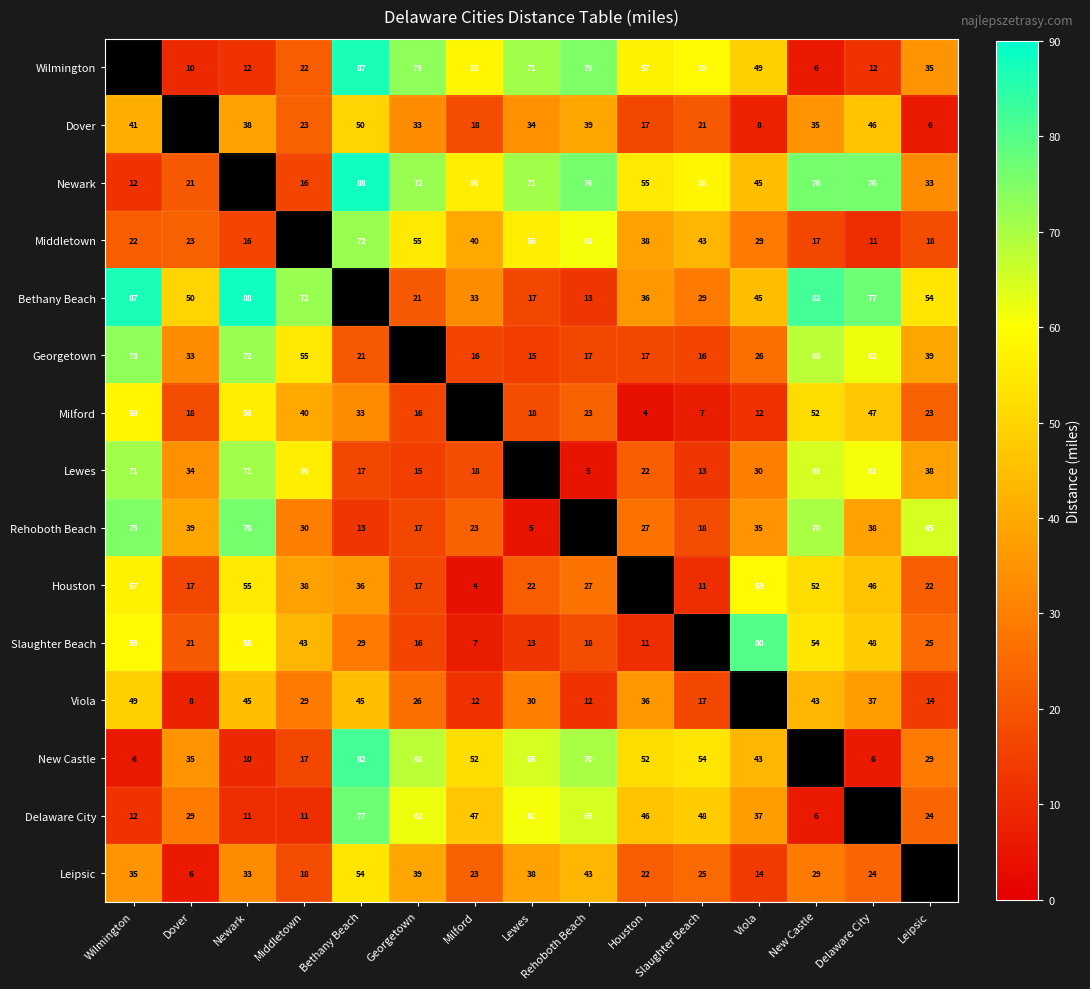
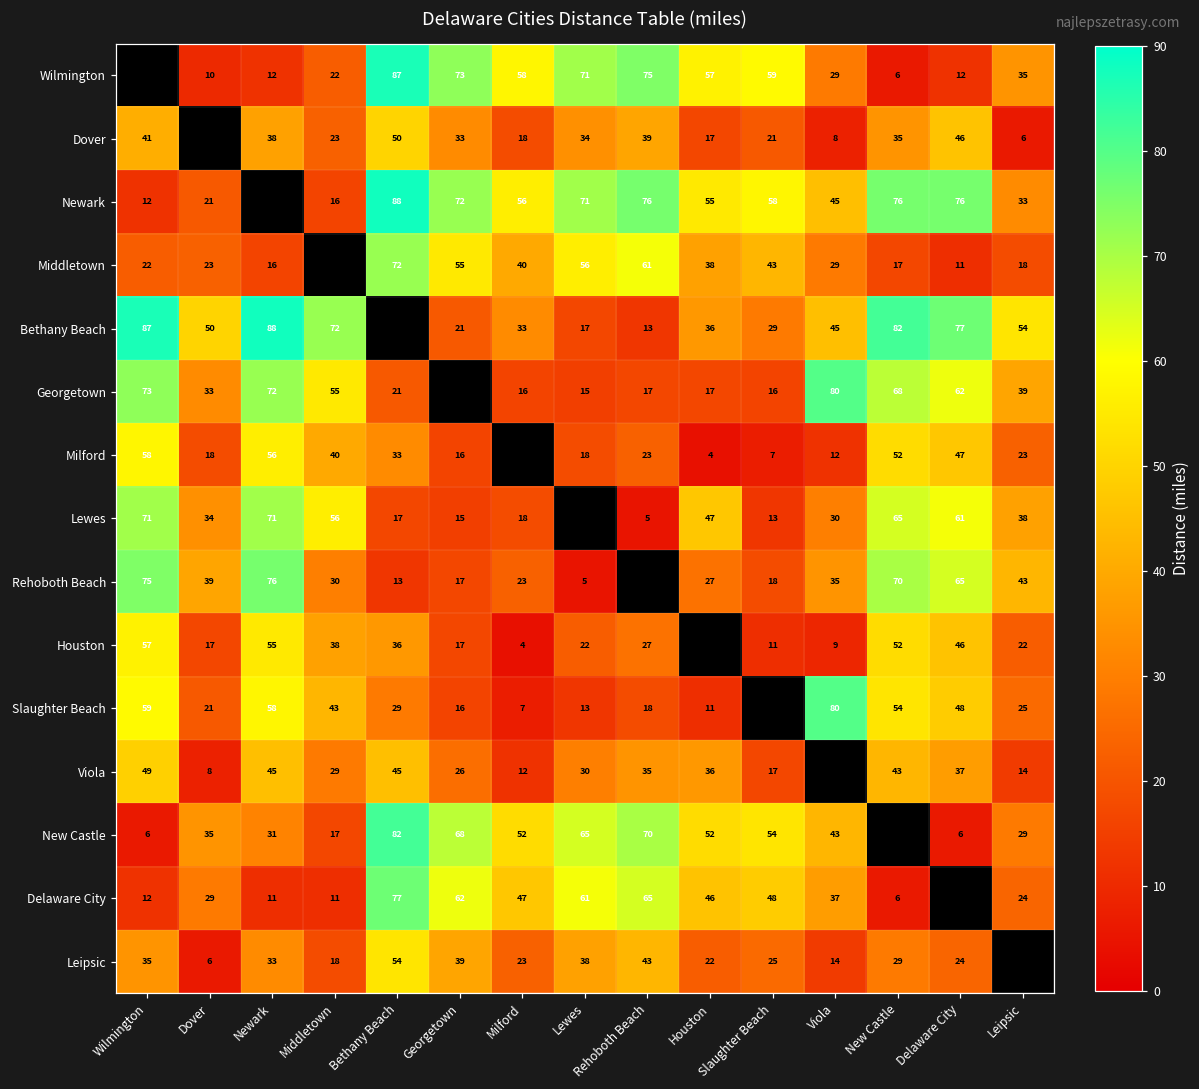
  {
    "Wilmington": {
      "Dover": 10,
      "Newark": 12,
      "Middletown": 22,
      "Bethany Beach": 87,
      "Georgetown": 73,
      "Milford": 58,
      "Lewes": 71,
      "Rehoboth Beach": 75,
      "Houston": 57,
      "Slaughter Beach": 59,
-     "Viola": 49,
+     "Viola": 29,
      "New Castle": 6,
      "Delaware City": 12,
      "Leipsic": 35
    },
    "Georgetown": {
      "Wilmington": 73,
      "Dover": 33,
      "Newark": 72,
      "Middletown": 55,
      "Bethany Beach": 21,
      "Milford": 16,
      "Lewes": 15,
      "Rehoboth Beach": 17,
      "Houston": 17,
      "Slaughter Beach": 16,
-     "Viola": 26,
+     "Viola": 80,
      "New Castle": 68,
      "Delaware City": 62,
      "Leipsic": 39
    },
    "Lewes": {
      "Wilmington": 71,
      "Dover": 34,
      "Newark": 71,
      "Middletown": 56,
      "Bethany Beach": 17,
      "Georgetown": 15,
      "Milford": 18,
      "Rehoboth Beach": 5,
-     "Houston": 22,
+     "Houston": 47,
      "Slaughter Beach": 13,
      "Viola": 30,
      "New Castle": 65,
      "Delaware City": 61,
      "Leipsic": 38
    },
    "Rehoboth Beach": {
      "Wilmington": 75,
      "Dover": 39,
      "Newark": 76,
      "Middletown": 30,
      "Bethany Beach": 13,
      "Georgetown": 17,
      "Milford": 23,
      "Lewes": 5,
      "Houston": 27,
      "Slaughter Beach": 18,
      "Viola": 35,
      "New Castle": 70,
-     "Delaware City": 38,
-     "Leipsic": 65
+     "Delaware City": 65,
+     "Leipsic": 43
    },
    "Houston": {
      "Wilmington": 57,
      "Dover": 17,
      "Newark": 55,
      "Middletown": 38,
      "Bethany Beach": 36,
      "Georgetown": 17,
      "Milford": 4,
      "Lewes": 22,
      "Rehoboth Beach": 27,
      "Slaughter Beach": 11,
-     "Viola": 59,
+     "Viola": 9,
      "New Castle": 52,
      "Delaware City": 46,
      "Leipsic": 22
    },
    "Viola": {
      "Wilmington": 49,
      "Dover": 8,
      "Newark": 45,
      "Middletown": 29,
      "Bethany Beach": 45,
      "Georgetown": 26,
      "Milford": 12,
      "Lewes": 30,
-     "Rehoboth Beach": 12,
+     "Rehoboth Beach": 35,
      "Houston": 36,
      "Slaughter Beach": 17,
      "New Castle": 43,
      "Delaware City": 37,
      "Leipsic": 14
    },
    "New Castle": {
      "Wilmington": 6,
      "Dover": 35,
-     "Newark": 10,
+     "Newark": 31,
      "Middletown": 17,
      "Bethany Beach": 82,
      "Georgetown": 68,
      "Milford": 52,
      "Lewes": 65,
      "Rehoboth Beach": 70,
      "Houston": 52,
      "Slaughter Beach": 54,
      "Viola": 43,
      "Delaware City": 6,
      "Leipsic": 29
    }
  }
